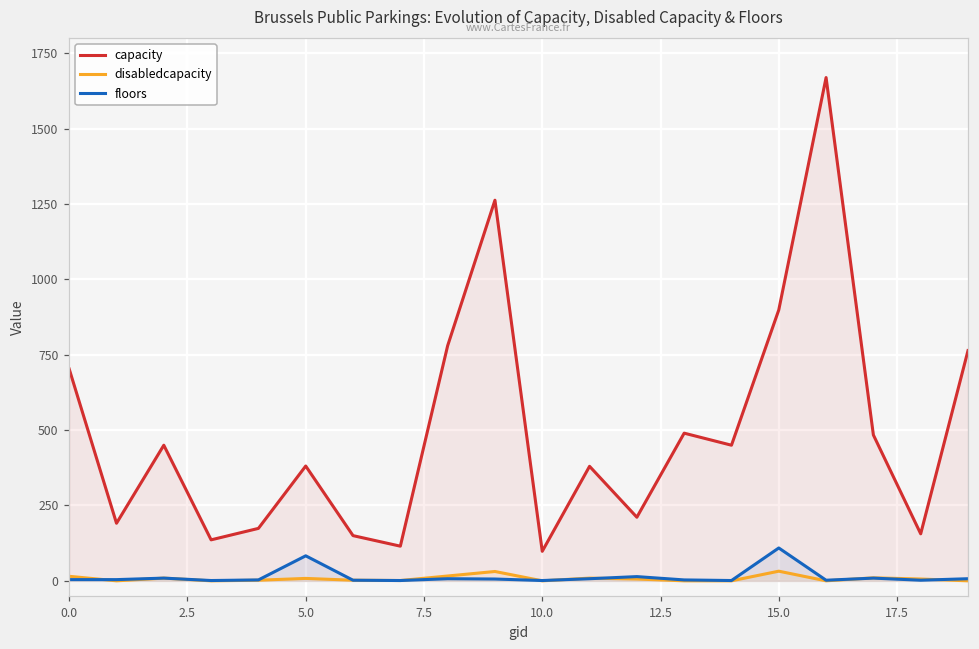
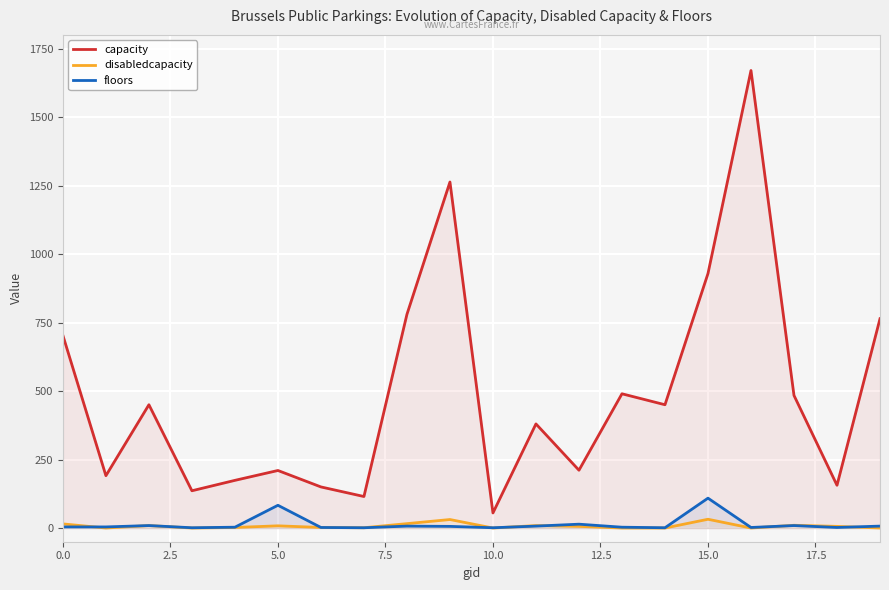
  {
    "capacity": {
      "0.0": 700,
-     "5.0": 380,
-     "10.0": 100,
-     "15.0": 900
+     "5.0": 210,
+     "10.0": 60,
+     "15.0": 930
    },
    "disabledcapacity": {
      "0.0": 20,
      "5.0": 10,
      "15.0": 30
    },
    "floors": {
      "0.0": 0,
      "5.0": 80,
      "15.0": 110
    }
  }
